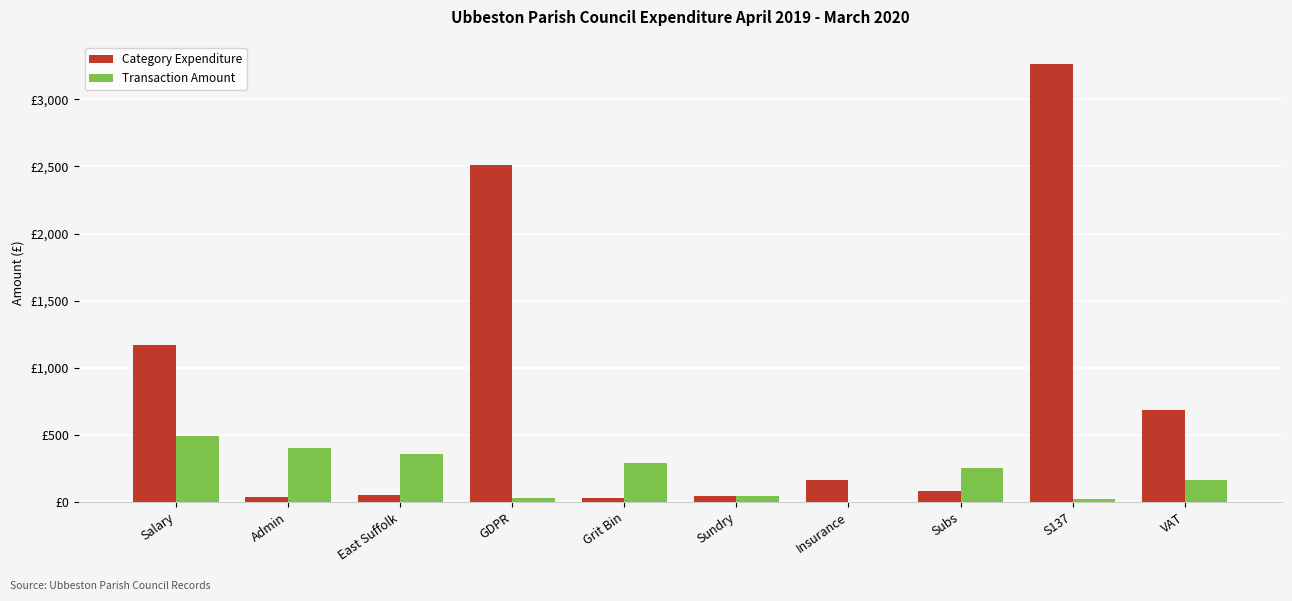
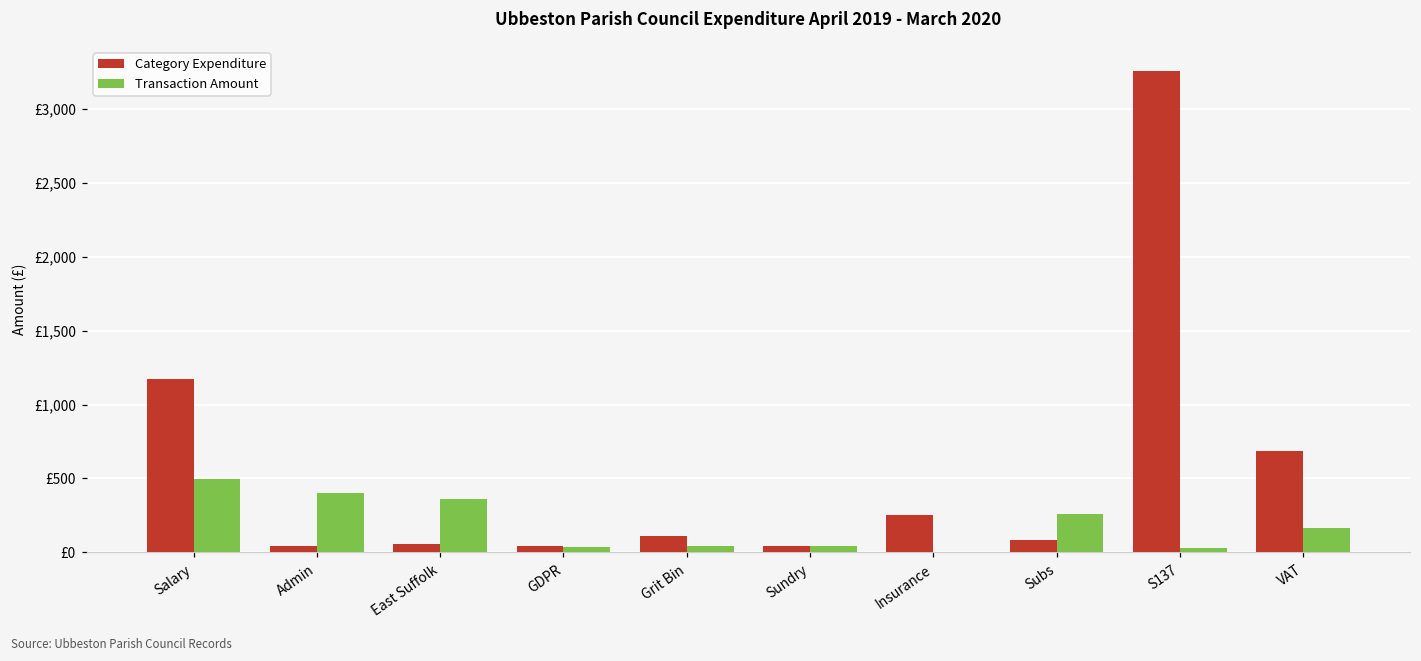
  {
    "Category Expenditure": {
      "Salary": "£1,170",
      "Admin": "£40",
      "East Suffolk": "£50",
-     "GDPR": "£2,510",
-     "Grit Bin": "£30",
+     "GDPR": "£40",
+     "Grit Bin": "£110",
      "Sundry": "£50",
-     "Insurance": "£170",
+     "Insurance": "£250",
      "Subs": "£90",
      "S137": "£3,260",
      "VAT": "£690"
    },
    "Transaction Amount": {
      "Salary": "£500",
      "Admin": "£400",
      "East Suffolk": "£360",
      "GDPR": "£30",
-     "Grit Bin": "£290",
+     "Grit Bin": "£40",
      "Sundry": "£50",
      "Subs": "£260",
      "S137": "£30",
      "VAT": "£170"
    }
  }
